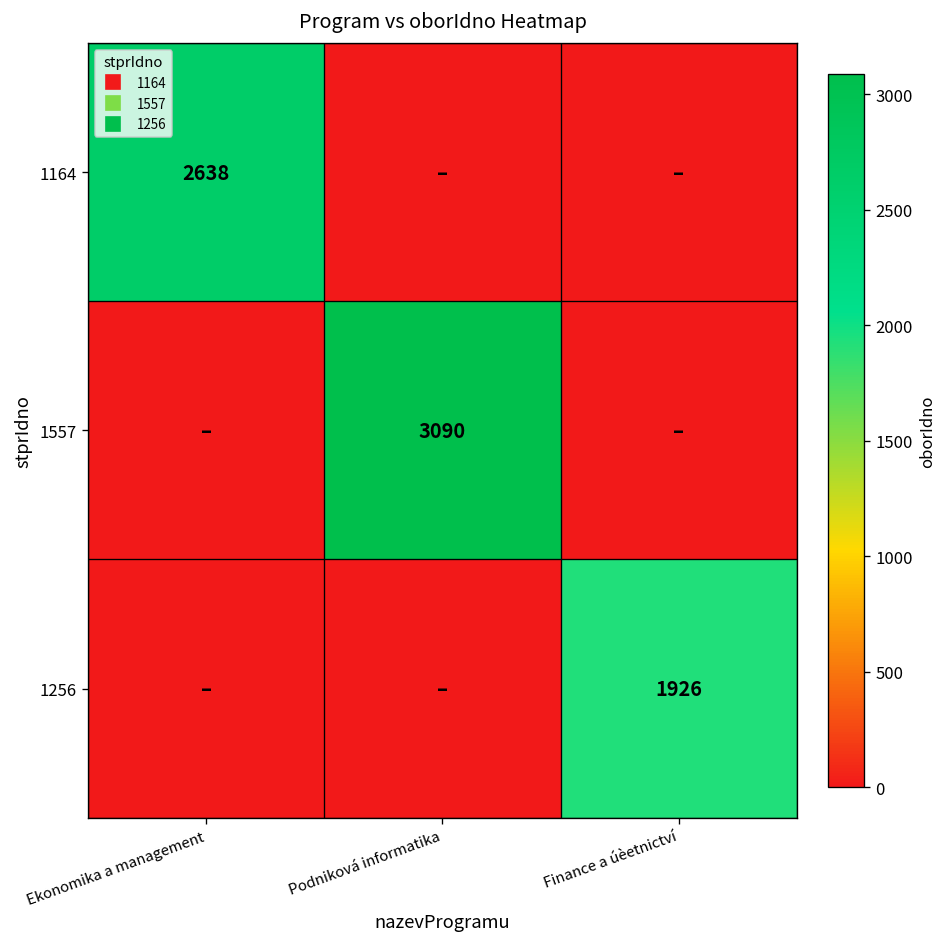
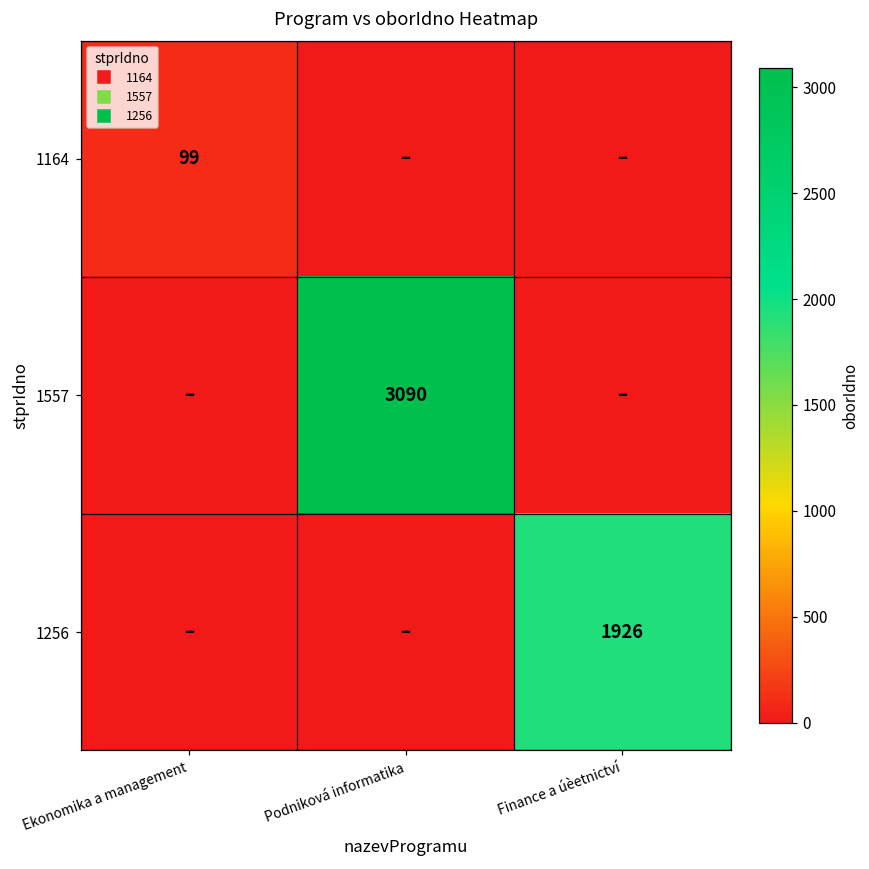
  {
    "1164": {
-     "Ekonomika a management": 2638
+     "Ekonomika a management": 99
    },
    "1557": {
      "Podniková informatika": 3090
    },
    "1256": {
      "Finance a úèetnictví": 1926
    }
  }
